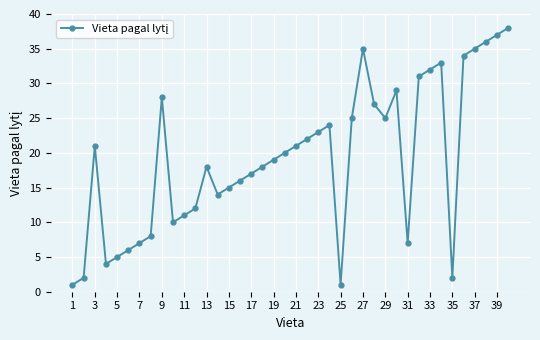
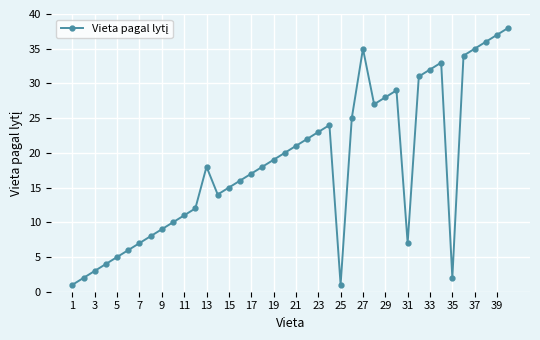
  {
    "1": 1,
-   "3": 21,
+   "3": 3,
    "5": 5,
    "7": 7,
-   "9": 28,
+   "9": 9,
    "11": 11,
    "13": 18,
    "15": 15,
    "17": 17,
    "19": 19,
    "21": 21,
    "23": 23,
    "25": 1,
    "27": 35,
-   "29": 25,
+   "29": 28,
    "31": 7,
    "33": 32,
    "35": 2,
    "37": 35,
    "39": 37
  }
